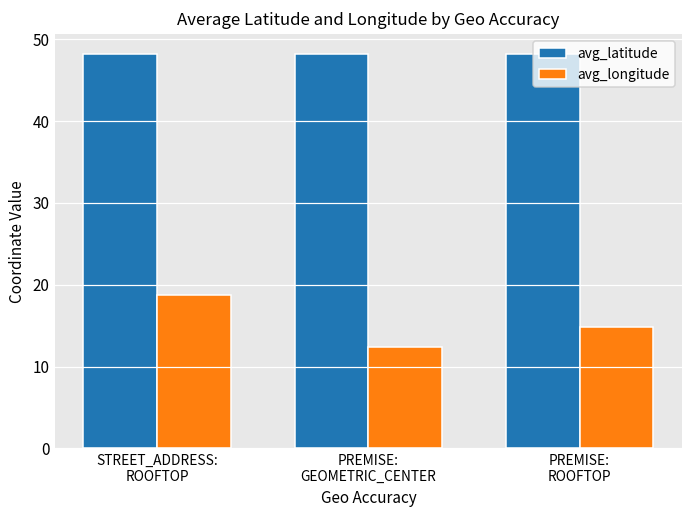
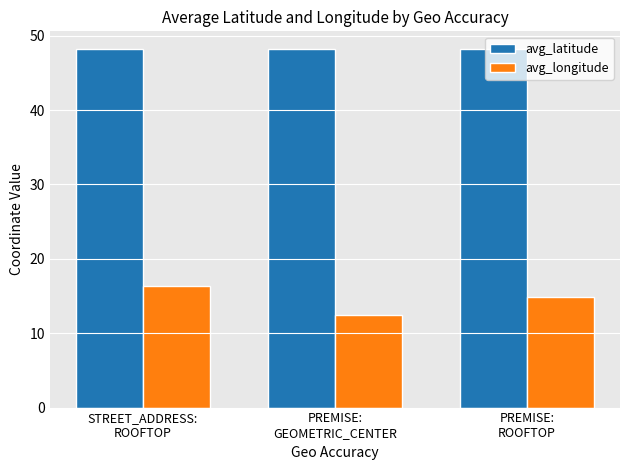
  {
    "avg_latitude": {
      "STREET_ADDRESS: ROOFTOP": 48,
      "PREMISE: GEOMETRIC_CENTER": 48
    },
    "avg_longitude": {
-     "STREET_ADDRESS: ROOFTOP": 19,
+     "STREET_ADDRESS: ROOFTOP": 16,
      "PREMISE: GEOMETRIC_CENTER": 12,
      "PREMISE: ROOFTOP": 15
    }
  }
